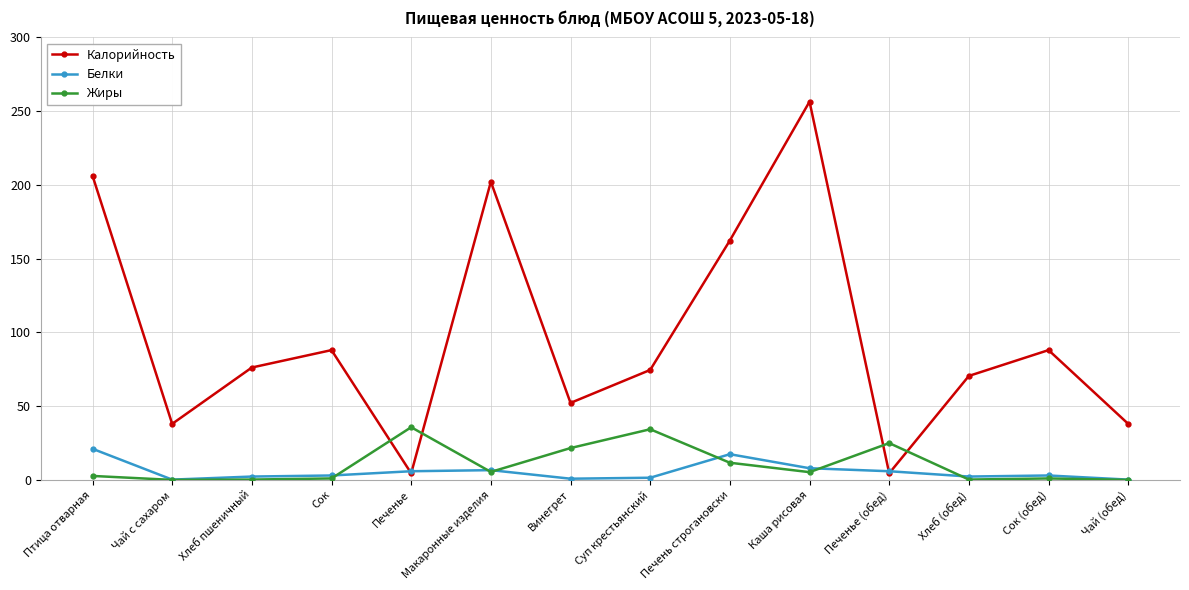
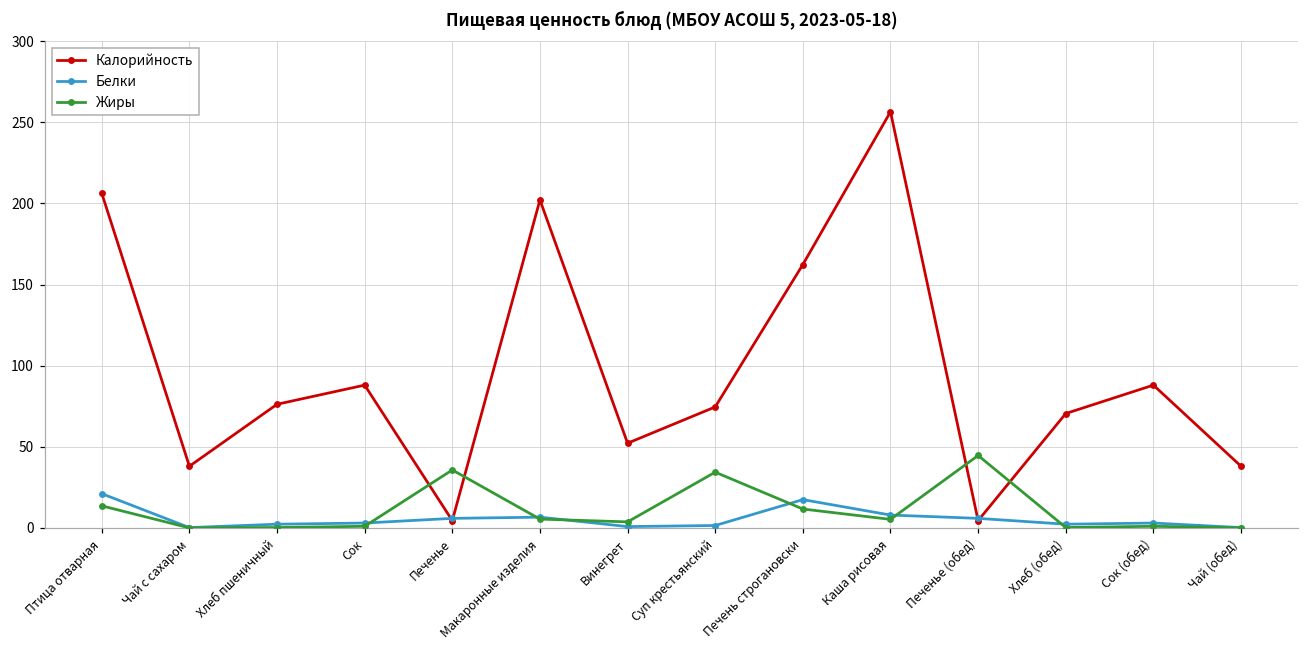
  {
    "Калорийность": {
      "Птица отварная": 206,
      "Чай с сахаром": 38,
      "Хлеб пшеничный": 76,
      "Сок": 88,
      "Макаронные изделия": 202,
      "Винегрет": 52,
      "Суп крестьянский": 75,
      "Печень строгановски": 162,
      "Каша рисовая": 256,
      "Хлеб (обед)": 71,
      "Сок (обед)": 88,
      "Чай (обед)": 38
    },
    "Белки": {
      "Птица отварная": 21,
      "Хлеб пшеничный": 2,
      "Сок": 3,
      "Винегрет": 1,
      "Суп крестьянский": 1,
      "Печень строгановски": 17,
      "Каша рисовая": 8,
      "Хлеб (обед)": 2,
      "Сок (обед)": 3
    },
    "Жиры": {
-     "Птица отварная": 3,
+     "Птица отварная": 14,
      "Хлеб пшеничный": 0,
      "Сок": 1,
      "Печенье": 36,
-     "Винегрет": 22,
+     "Винегрет": 4,
      "Суп крестьянский": 34,
      "Печень строгановски": 12,
      "Каша рисовая": 5,
-     "Печенье (обед)": 25,
+     "Печенье (обед)": 45,
      "Хлеб (обед)": 0,
      "Сок (обед)": 1
    }
  }
